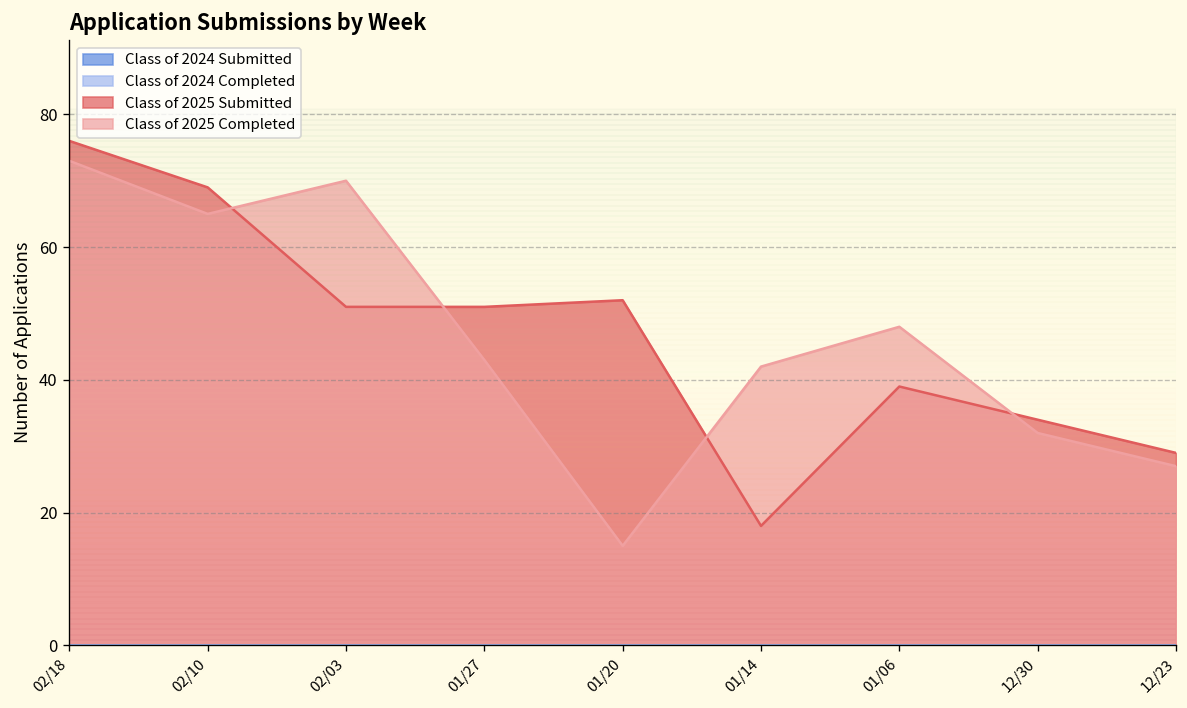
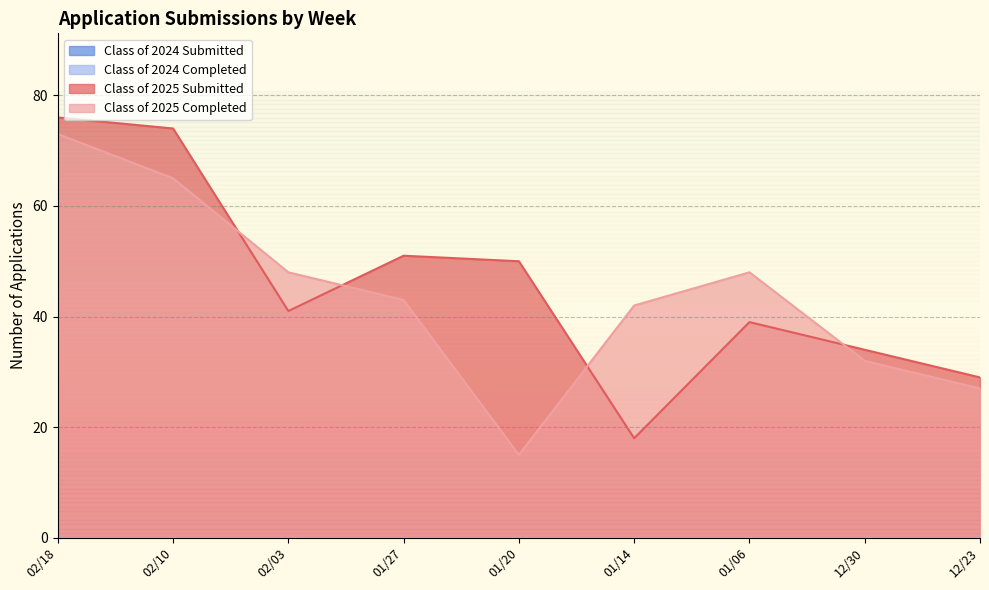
  {
    "Class of 2024 Completed": {
      "02/18": 0,
      "02/10": 0,
      "02/03": 0,
      "01/27": 0,
      "01/20": 0,
      "01/14": 0,
      "01/06": 0,
      "12/30": 0,
      "12/23": 0
    },
    "Class of 2025 Submitted": {
      "02/18": 76,
-     "02/10": 69,
-     "02/03": 51,
+     "02/10": 74,
+     "02/03": 41,
      "01/27": 51,
-     "01/20": 52,
+     "01/20": 50,
      "01/14": 18,
      "01/06": 39,
      "12/30": 34,
      "12/23": 29
    },
    "Class of 2025 Completed": {
      "02/18": 73,
      "02/10": 65,
-     "02/03": 70,
+     "02/03": 48,
      "01/27": 43,
      "01/20": 15,
      "01/14": 42,
      "01/06": 48,
      "12/30": 32,
      "12/23": 27
    }
  }
